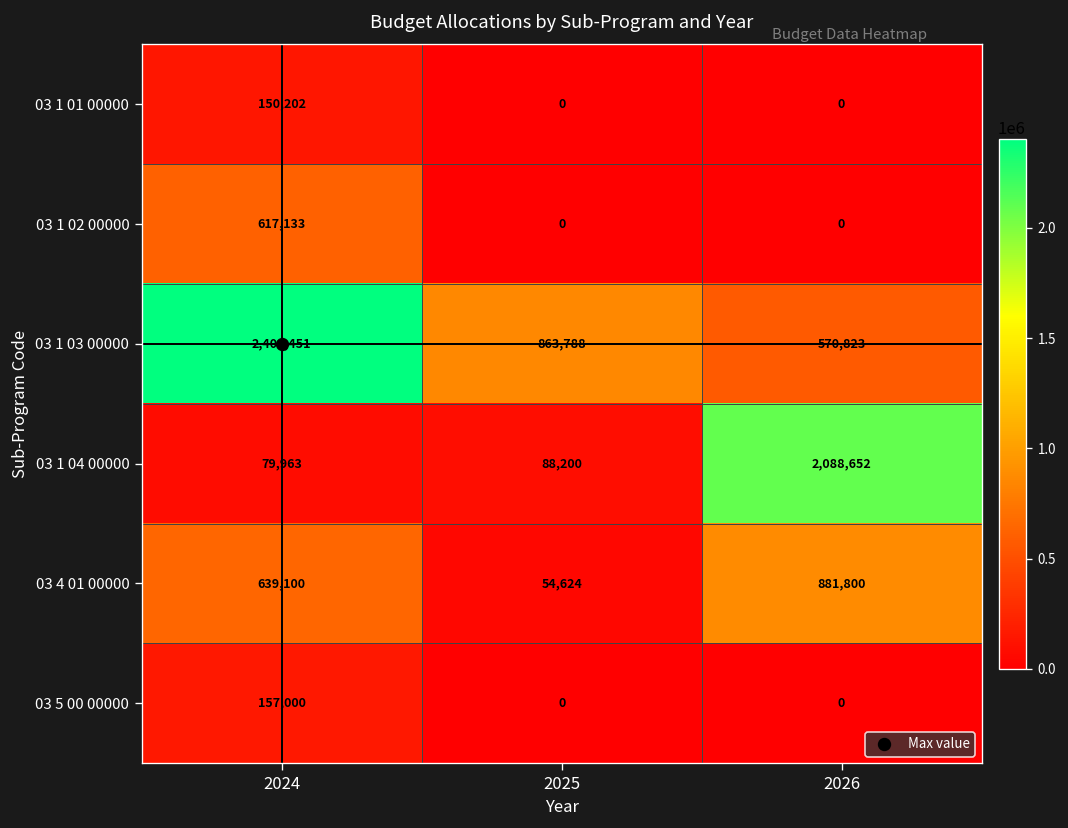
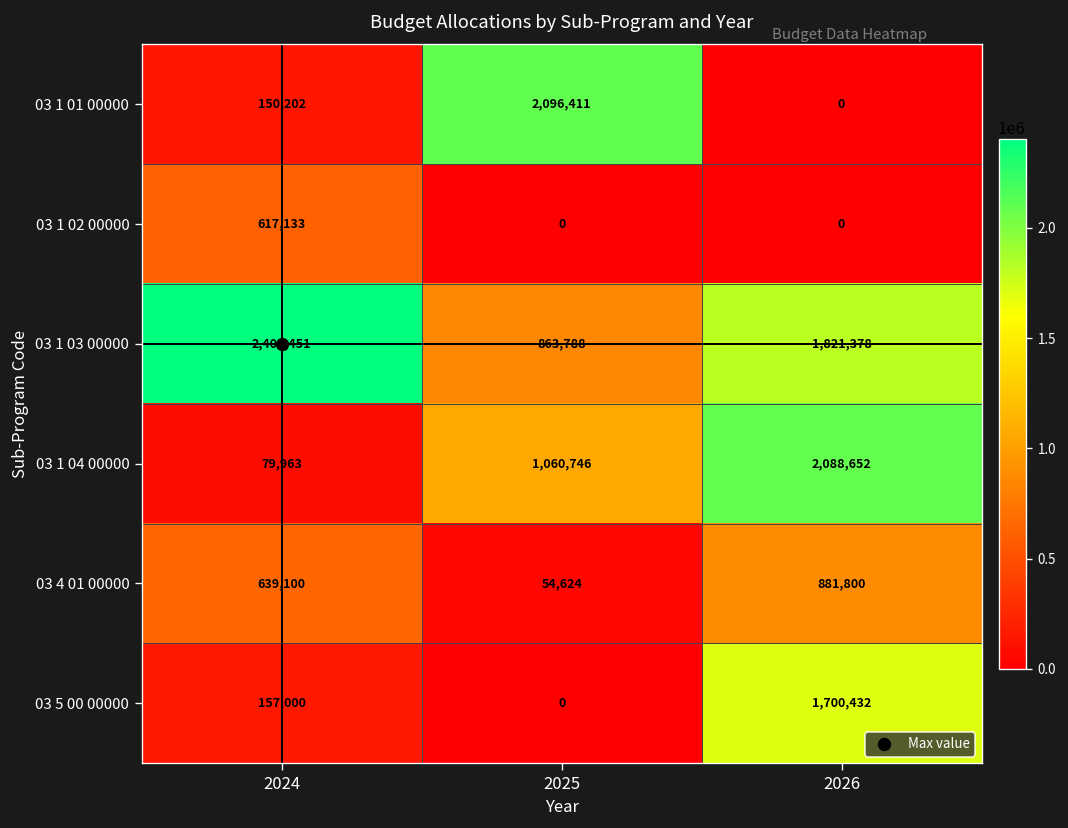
  {
    "03 1 01 00000": {
      "2024": "150,202",
-     "2025": "0",
+     "2025": "2,096,411",
      "2026": "0"
    },
    "03 1 02 00000": {
      "2024": "617,133",
      "2025": "0",
      "2026": "0"
    },
    "03 1 03 00000": {
      "2025": "863,788",
-     "2026": "570,823"
+     "2026": "1,821,378"
    },
    "03 1 04 00000": {
      "2024": "79,963",
-     "2025": "88,200",
+     "2025": "1,060,746",
      "2026": "2,088,652"
    },
    "03 4 01 00000": {
      "2024": "639,100",
      "2025": "54,624",
      "2026": "881,800"
    },
    "03 5 00 00000": {
      "2024": "157,000",
      "2025": "0",
-     "2026": "0"
+     "2026": "1,700,432"
    }
  }
